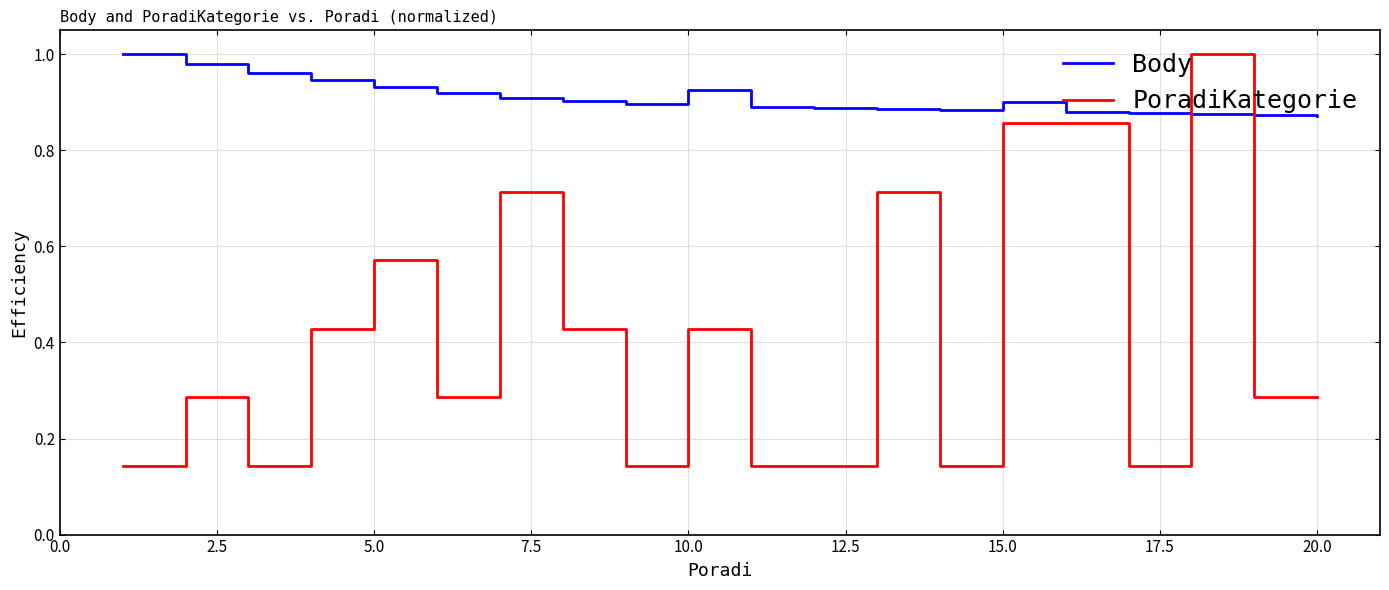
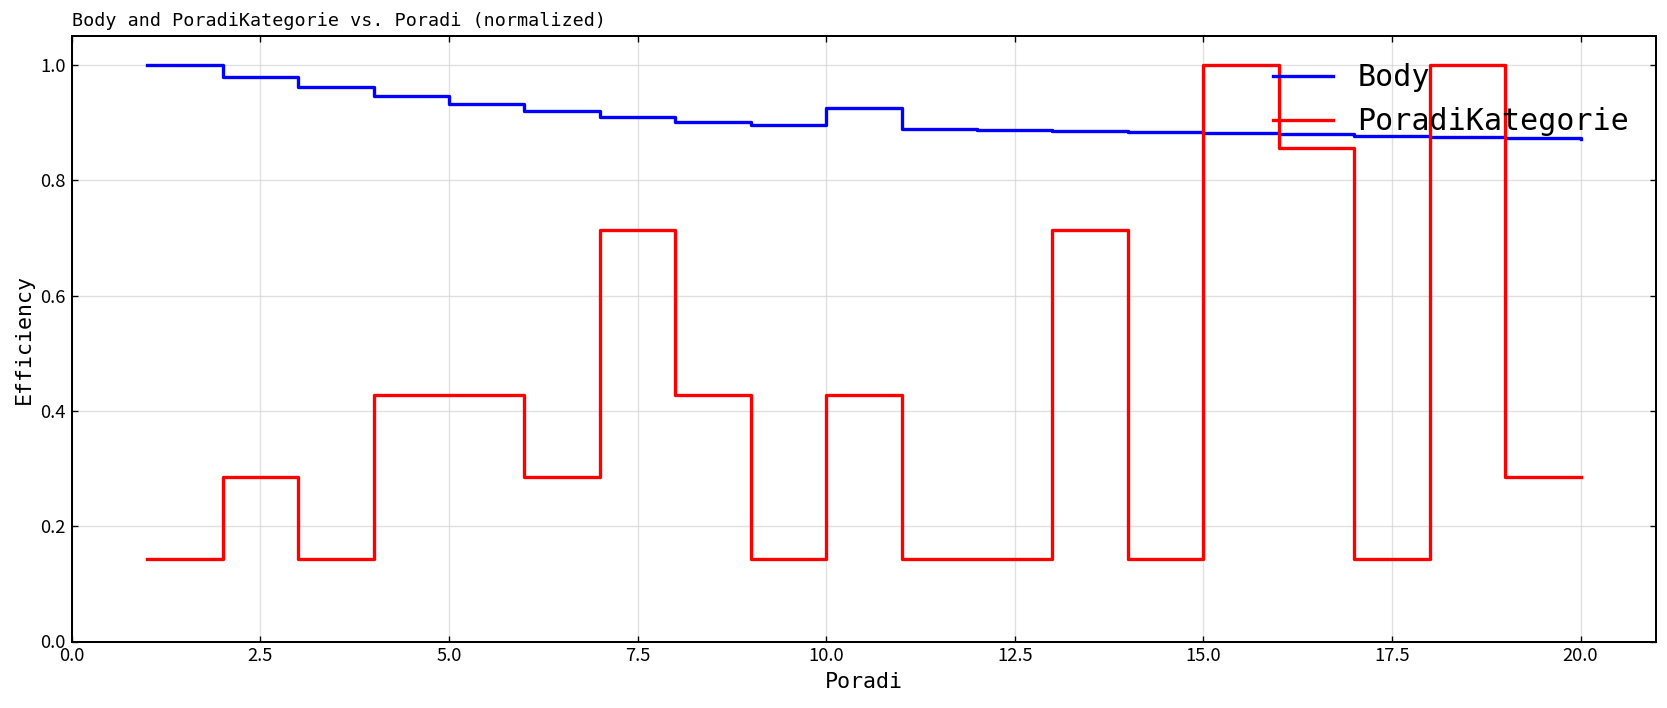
  {
    "Body": {
      "5.0": 0.93,
      "10.0": 0.93,
-     "15.0": 0.90,
+     "15.0": 0.88,
      "20.0": 0.87
    },
    "PoradiKategorie": {
-     "5.0": 0.57,
+     "5.0": 0.43,
      "10.0": 0.43,
-     "15.0": 0.86,
+     "15.0": 1.00,
      "20.0": 0.29
    }
  }
